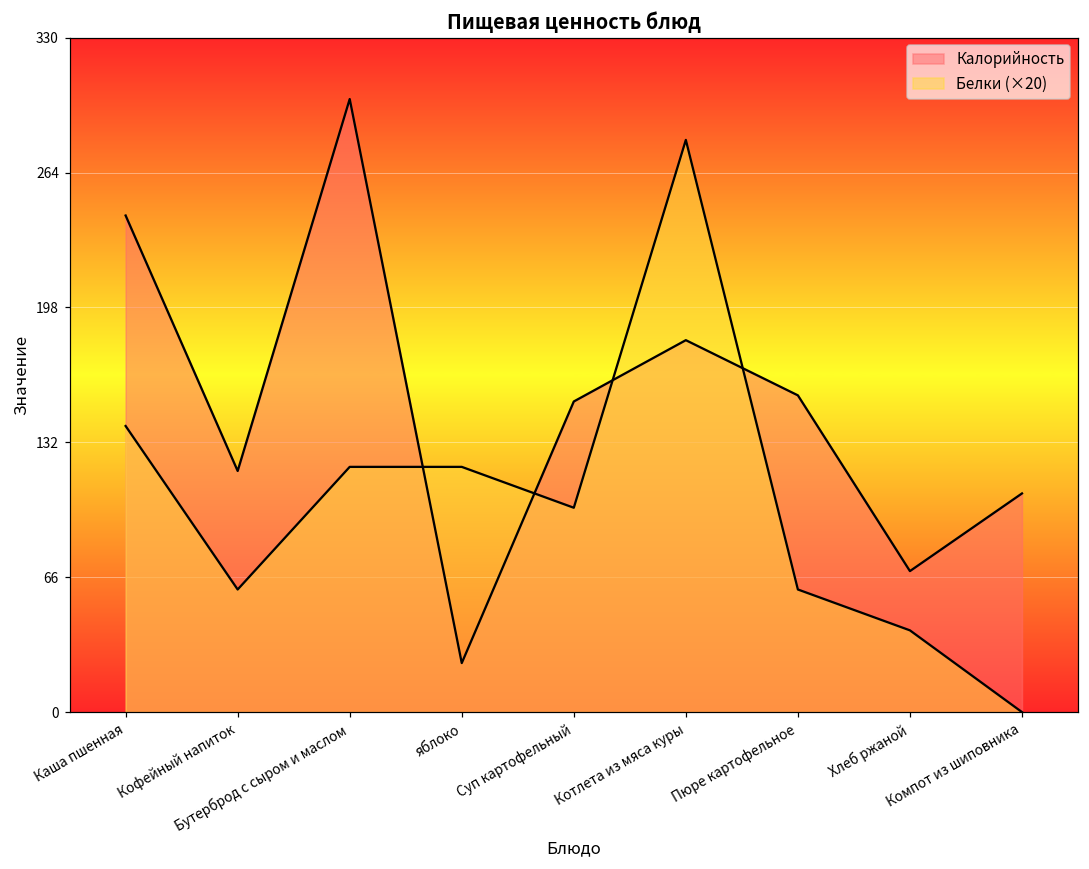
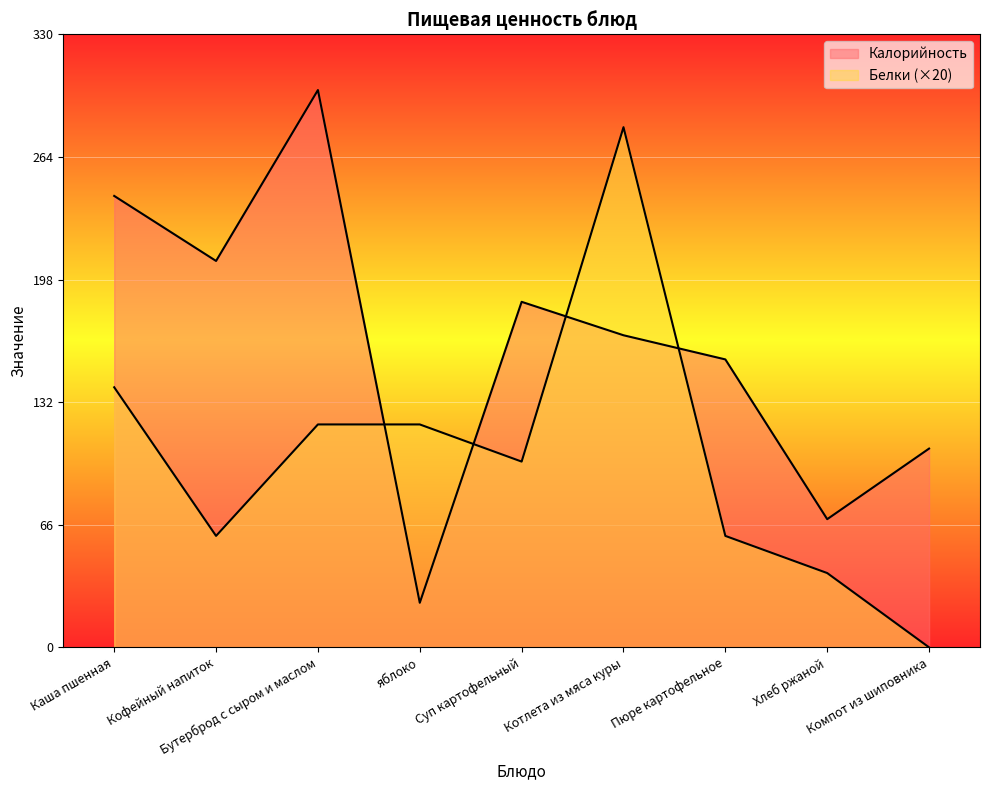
  {
    "Калорийность": {
      "Каша пшенная": 243,
-     "Кофейный напиток": 118,
+     "Кофейный напиток": 208,
      "Бутерброд с сыром и маслом": 300,
      "яблоко": 24,
-     "Суп картофельный": 152,
-     "Котлета из мяса куры": 182,
+     "Суп картофельный": 186,
+     "Котлета из мяса куры": 168,
      "Пюре картофельное": 155,
      "Хлеб ржаной": 69,
      "Компот из шиповника": 107
    },
    "Белки (×20)": {
      "Каша пшенная": 140,
      "Кофейный напиток": 60,
      "Бутерброд с сыром и маслом": 120,
      "яблоко": 120,
      "Суп картофельный": 100,
      "Котлета из мяса куры": 280,
      "Пюре картофельное": 60,
      "Хлеб ржаной": 40,
      "Компот из шиповника": 0
    }
  }
